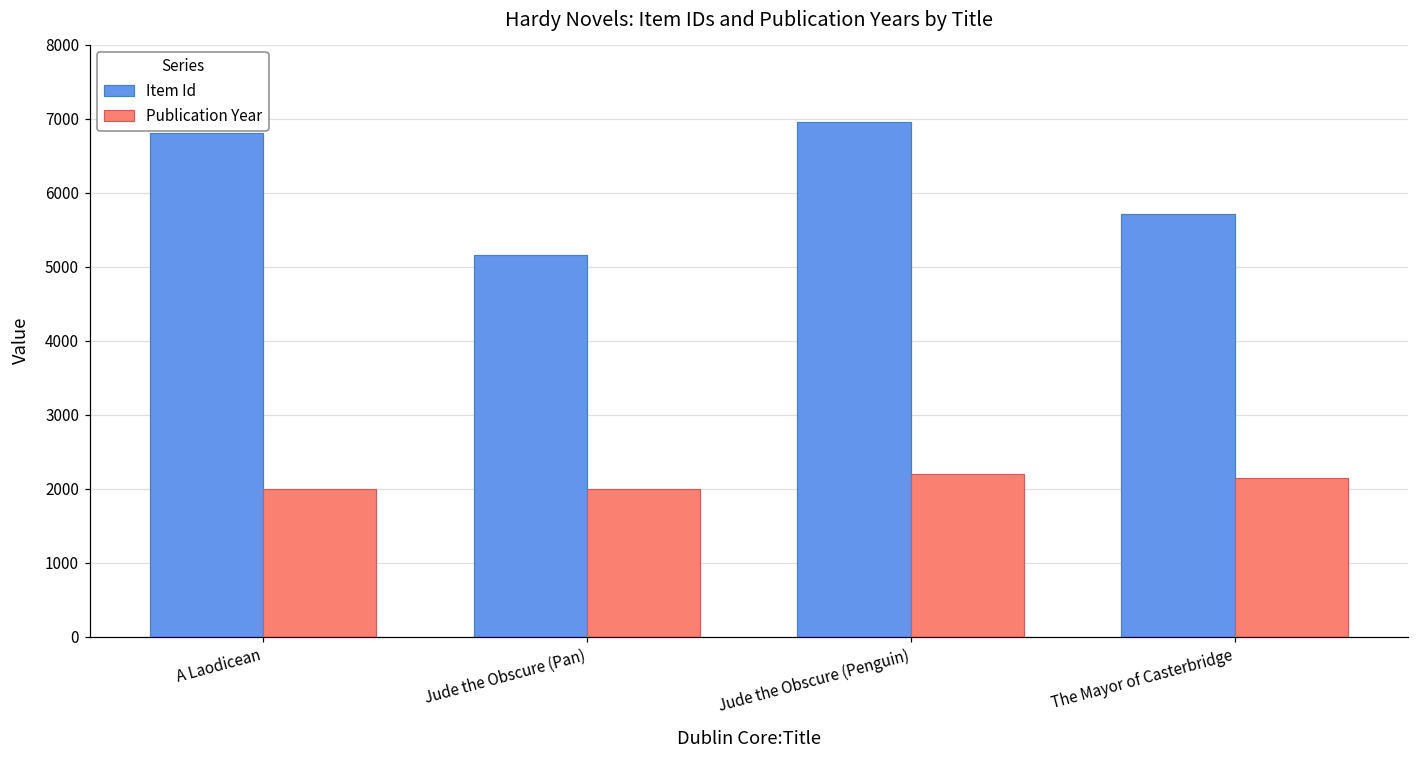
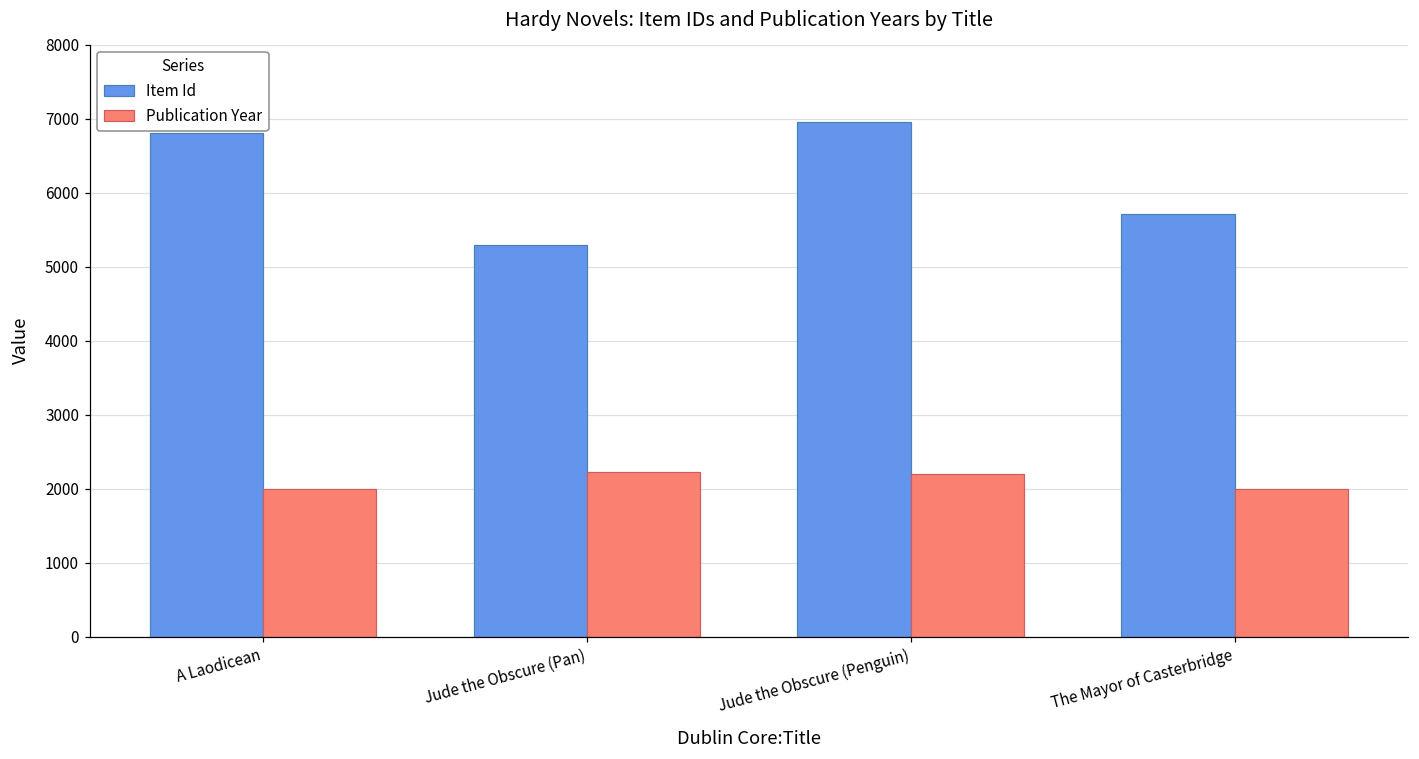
  {
    "Item Id": {
      "A Laodicean": 6800,
-     "Jude the Obscure (Pan)": 5200,
+     "Jude the Obscure (Pan)": 5300,
      "Jude the Obscure (Penguin)": 7000,
      "The Mayor of Casterbridge": 5700
    },
    "Publication Year": {
      "A Laodicean": 2000,
-     "Jude the Obscure (Pan)": 2000,
+     "Jude the Obscure (Pan)": 2200,
      "Jude the Obscure (Penguin)": 2200,
-     "The Mayor of Casterbridge": 2100
+     "The Mayor of Casterbridge": 2000
    }
  }
